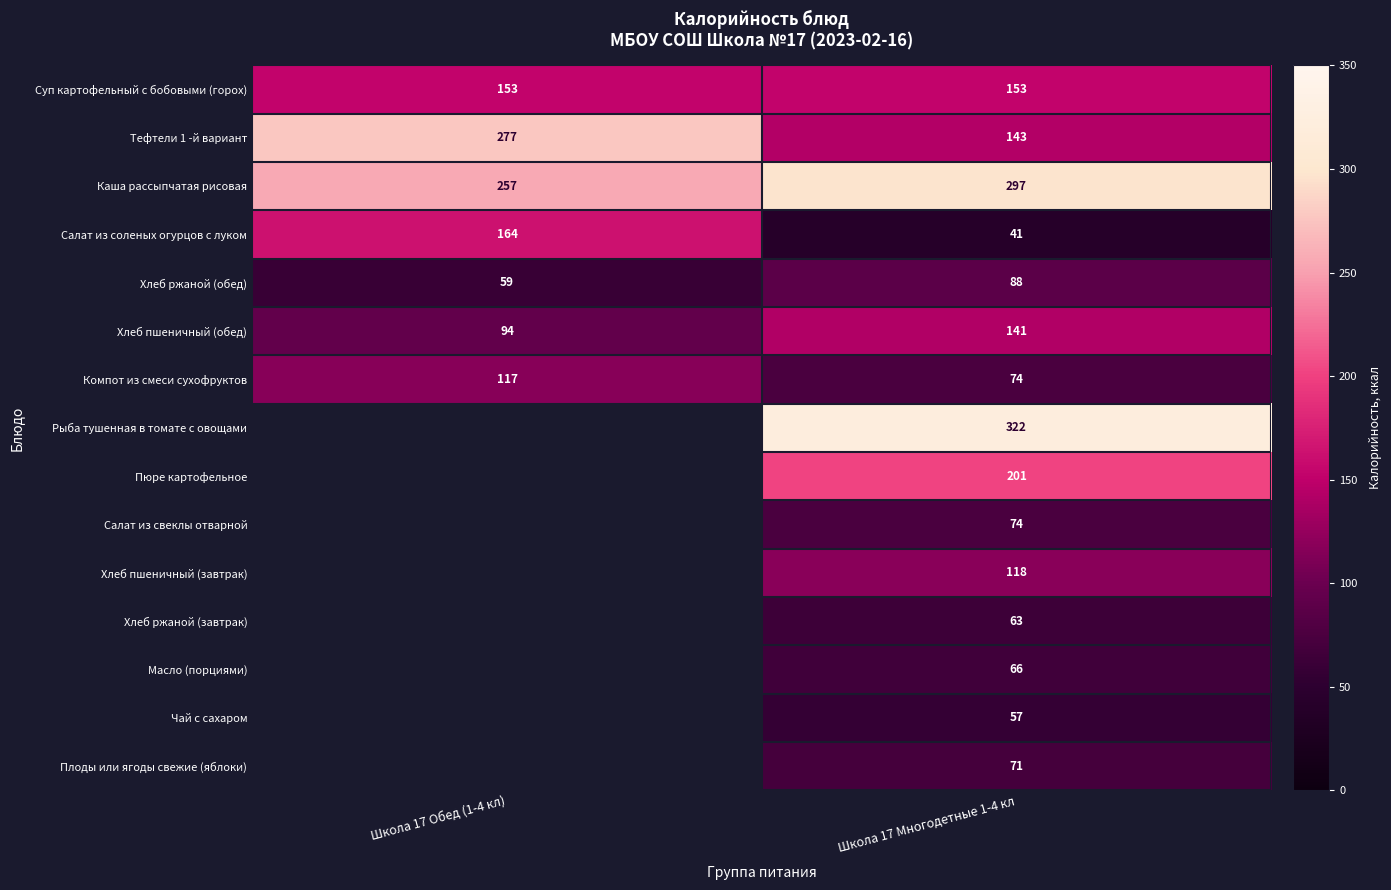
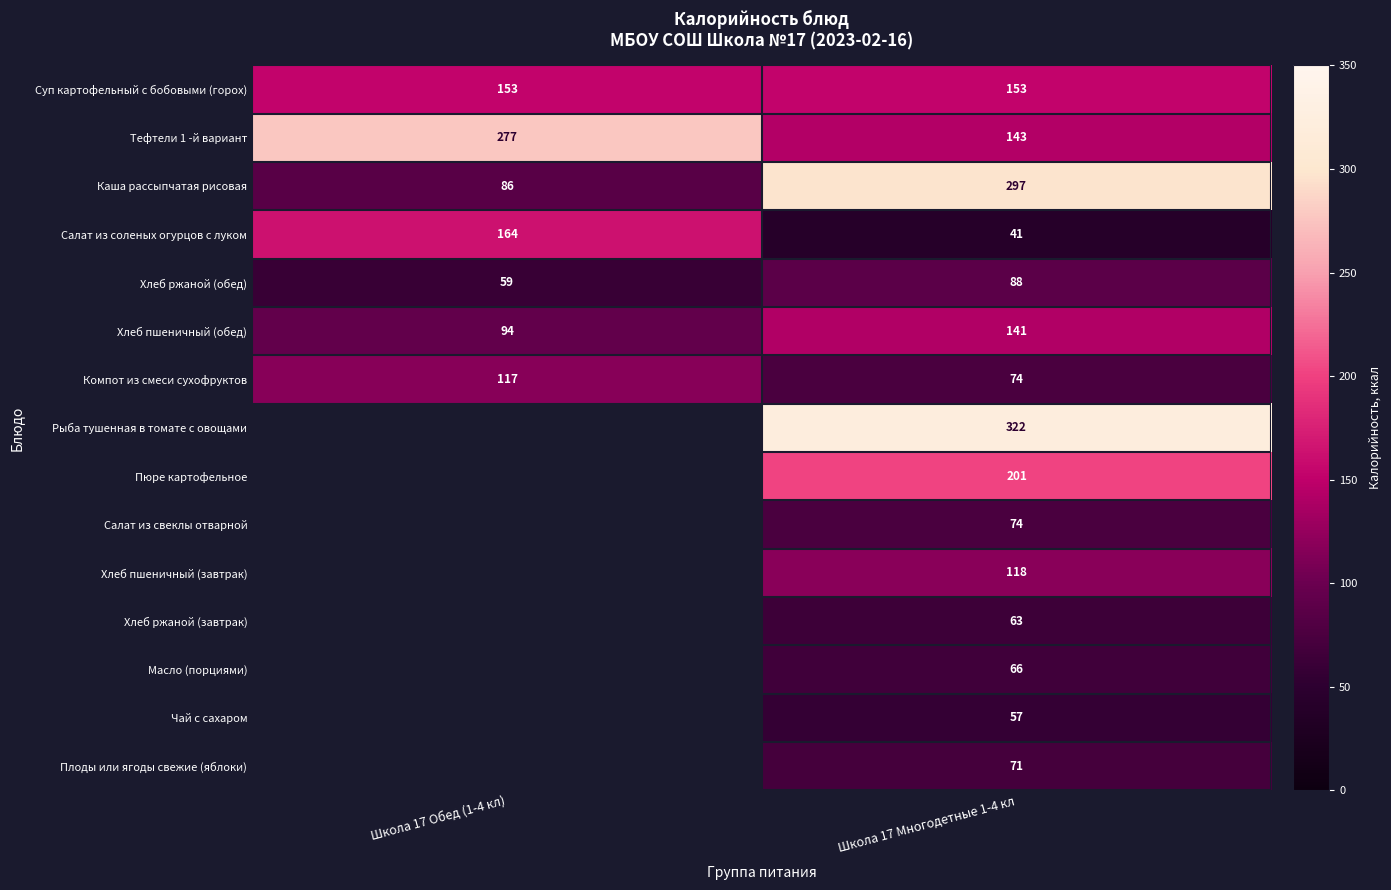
  {
    "Суп картофельный с бобовыми (горох)": {
      "Школа 17 Обед (1-4 кл)": 153,
      "Школа 17 Многодетные 1-4 кл": 153
    },
    "Тефтели 1 -й вариант": {
      "Школа 17 Обед (1-4 кл)": 277,
      "Школа 17 Многодетные 1-4 кл": 143
    },
    "Каша рассыпчатая рисовая": {
-     "Школа 17 Обед (1-4 кл)": 257,
+     "Школа 17 Обед (1-4 кл)": 86,
      "Школа 17 Многодетные 1-4 кл": 297
    },
    "Салат из соленых огурцов с луком": {
      "Школа 17 Обед (1-4 кл)": 164,
      "Школа 17 Многодетные 1-4 кл": 41
    },
    "Хлеб ржаной (обед)": {
      "Школа 17 Обед (1-4 кл)": 59,
      "Школа 17 Многодетные 1-4 кл": 88
    },
    "Хлеб пшеничный (обед)": {
      "Школа 17 Обед (1-4 кл)": 94,
      "Школа 17 Многодетные 1-4 кл": 141
    },
    "Компот из смеси сухофруктов": {
      "Школа 17 Обед (1-4 кл)": 117,
      "Школа 17 Многодетные 1-4 кл": 74
    },
    "Рыба тушенная в томате с овощами": {
      "Школа 17 Многодетные 1-4 кл": 322
    },
    "Пюре картофельное": {
      "Школа 17 Многодетные 1-4 кл": 201
    },
    "Салат из свеклы отварной": {
      "Школа 17 Многодетные 1-4 кл": 74
    },
    "Хлеб пшеничный (завтрак)": {
      "Школа 17 Многодетные 1-4 кл": 118
    },
    "Хлеб ржаной (завтрак)": {
      "Школа 17 Многодетные 1-4 кл": 63
    },
    "Масло (порциями)": {
      "Школа 17 Многодетные 1-4 кл": 66
    },
    "Чай с сахаром": {
      "Школа 17 Многодетные 1-4 кл": 57
    },
    "Плоды или ягоды свежие (яблоки)": {
      "Школа 17 Многодетные 1-4 кл": 71
    }
  }
